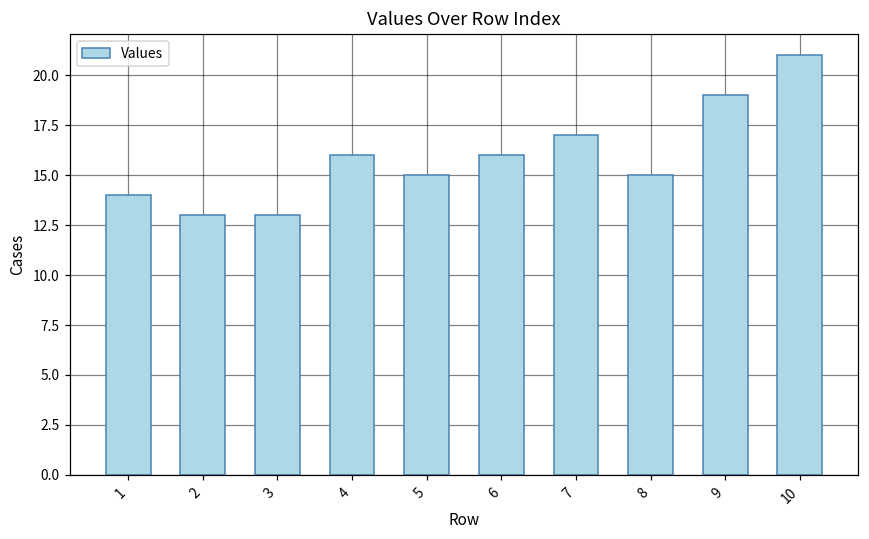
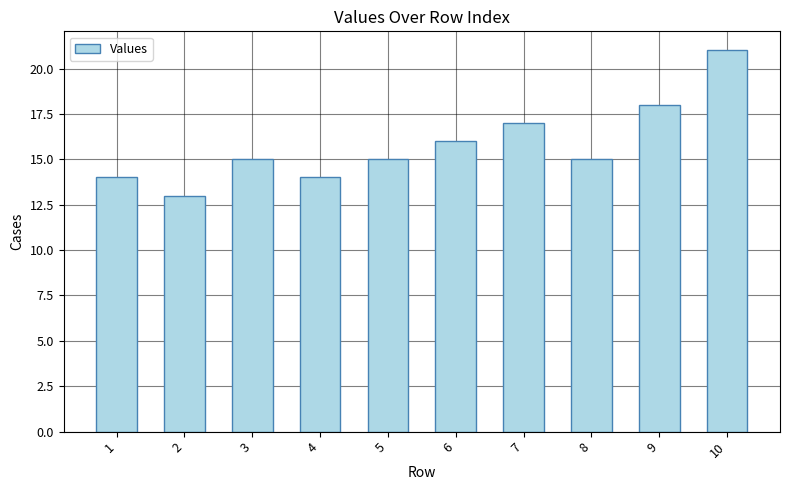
  {
    "1": 14,
    "2": 13,
-   "3": 13,
-   "4": 16,
+   "3": 15,
+   "4": 14,
    "5": 15,
    "6": 16,
    "7": 17,
    "8": 15,
-   "9": 19,
+   "9": 18,
    "10": 21
  }
